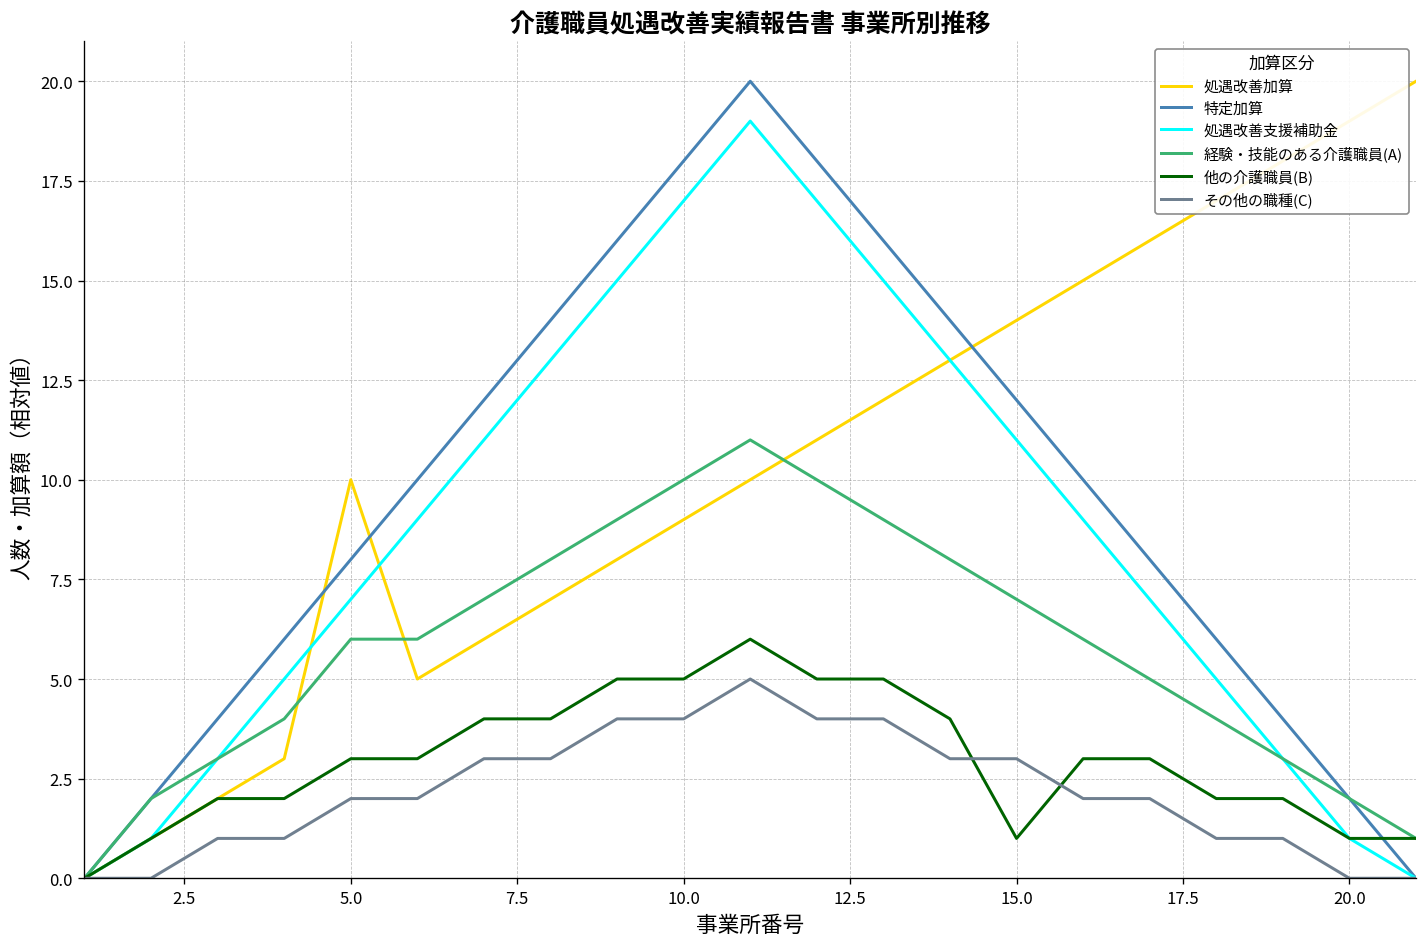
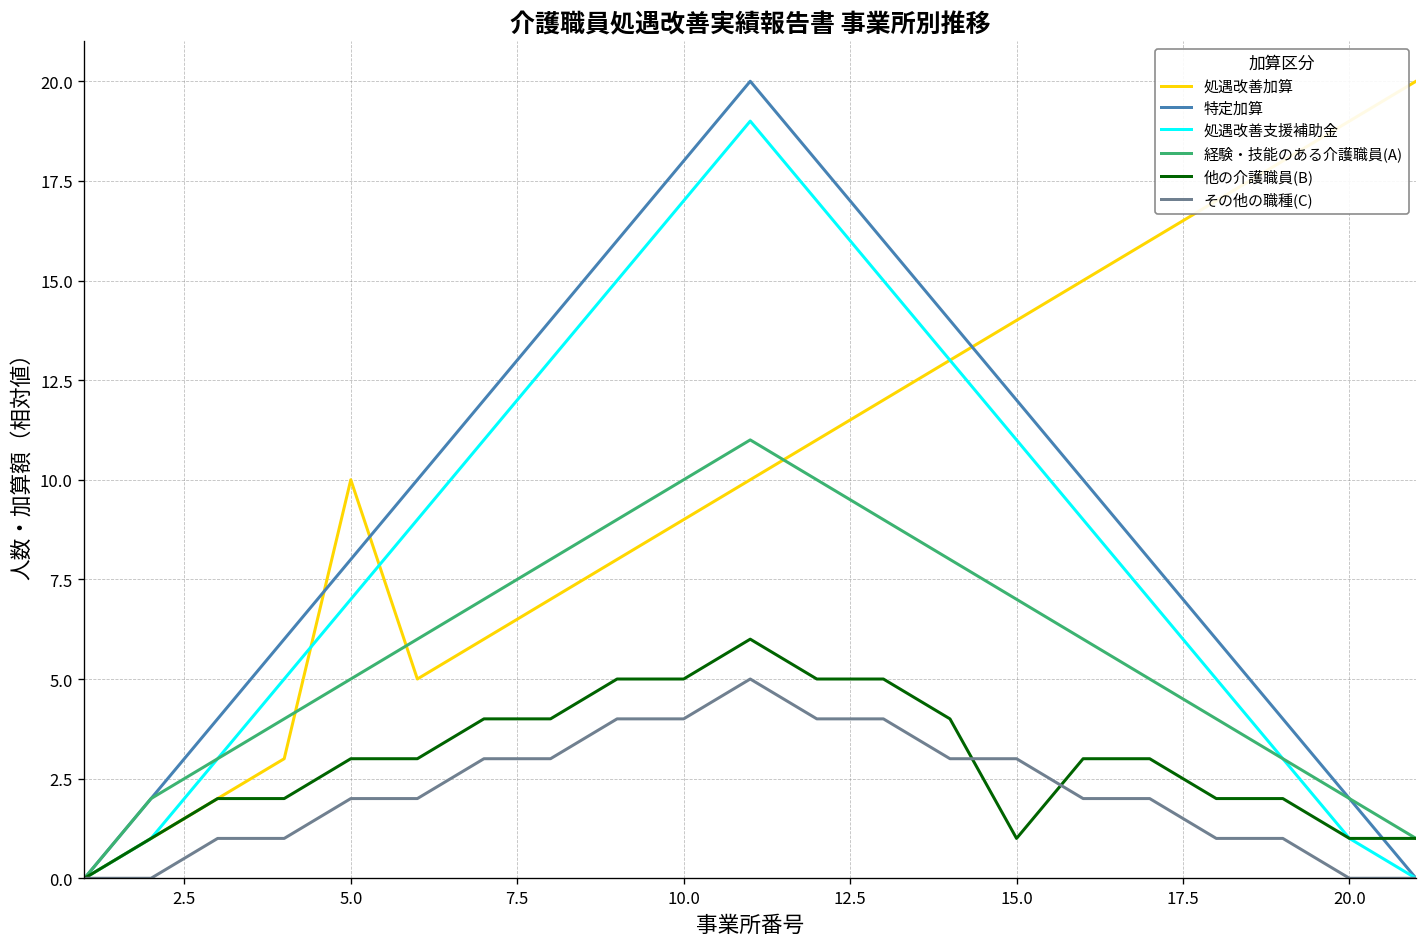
  {
    "処遇改善加算": {
      "5.0": 10,
      "10.0": 9,
      "15.0": 14
    },
    "処遇改善支援補助金": {
      "5.0": 7,
      "10.0": 17,
      "15.0": 11
    },
    "経験・技能のある介護職員(A)": {
-     "5.0": 6,
+     "5.0": 5,
      "10.0": 10,
      "15.0": 7
    },
    "他の介護職員(B)": {
      "5.0": 3,
      "10.0": 5,
      "15.0": 1
    }
  }
